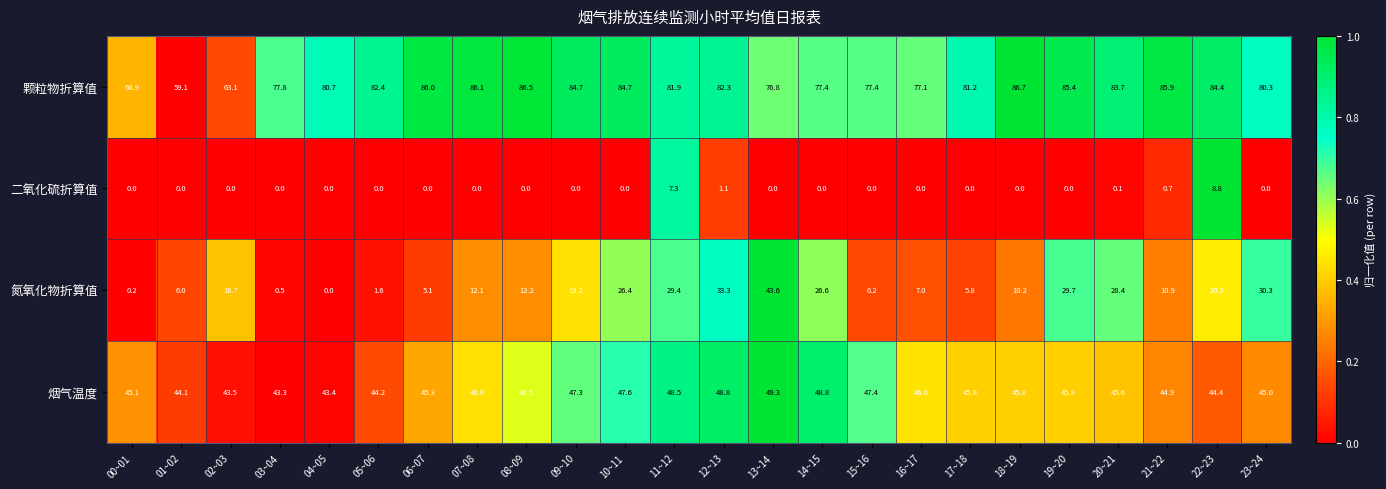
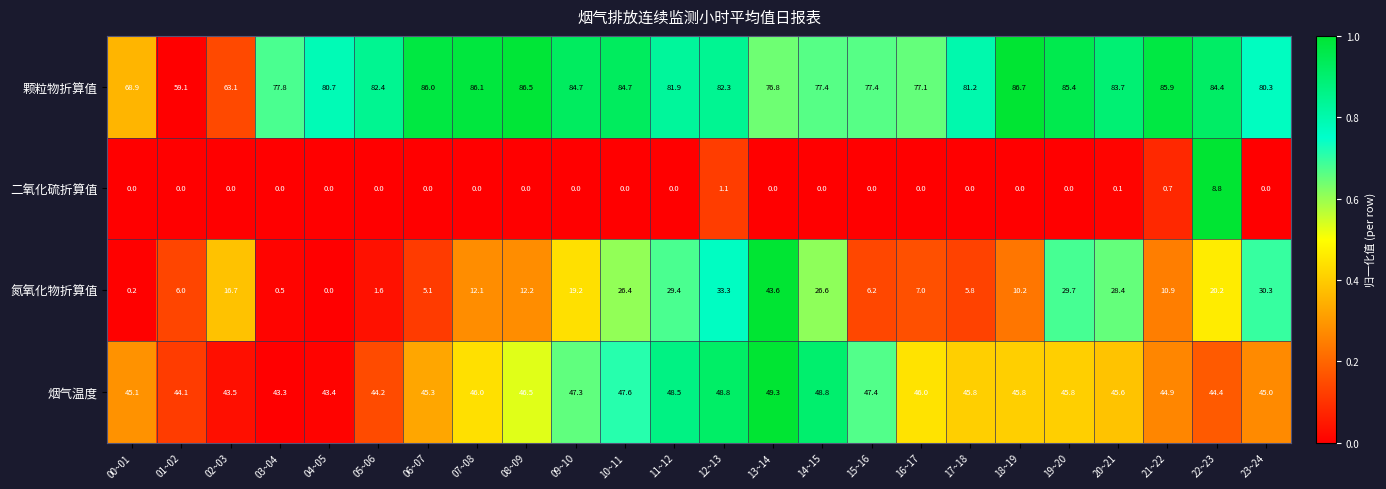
  {
    "颗粒物折算值": {
      "00~01": 68.9,
      "01~02": 59.1,
      "02~03": 63.1,
      "03~04": 77.8,
      "04~05": 80.7,
      "05~06": 82.4,
      "06~07": 86.0,
      "07~08": 86.1,
      "08~09": 86.5,
      "09~10": 84.7,
      "10~11": 84.7,
      "11~12": 81.9,
      "12~13": 82.3,
      "13~14": 76.8,
      "14~15": 77.4,
      "15~16": 77.4,
      "16~17": 77.1,
      "17~18": 81.2,
      "18~19": 86.7,
      "19~20": 85.4,
      "20~21": 83.7,
      "21~22": 85.9,
      "22~23": 84.4,
      "23~24": 80.3
    },
    "二氧化硫折算值": {
      "00~01": 0.0,
      "01~02": 0.0,
      "02~03": 0.0,
      "03~04": 0.0,
      "04~05": 0.0,
      "05~06": 0.0,
      "06~07": 0.0,
      "07~08": 0.0,
      "08~09": 0.0,
      "09~10": 0.0,
      "10~11": 0.0,
-     "11~12": 7.3,
+     "11~12": 0.0,
      "12~13": 1.1,
      "13~14": 0.0,
      "14~15": 0.0,
      "15~16": 0.0,
      "16~17": 0.0,
      "17~18": 0.0,
      "18~19": 0.0,
      "19~20": 0.0,
      "20~21": 0.1,
      "21~22": 0.7,
      "22~23": 8.8,
      "23~24": 0.0
    },
    "氮氧化物折算值": {
      "00~01": 0.2,
      "01~02": 6.0,
      "02~03": 16.7,
      "03~04": 0.5,
      "04~05": 0.0,
      "05~06": 1.6,
      "06~07": 5.1,
      "07~08": 12.1,
      "08~09": 12.2,
      "09~10": 19.2,
      "10~11": 26.4,
      "11~12": 29.4,
      "12~13": 33.3,
      "13~14": 43.6,
      "14~15": 26.6,
      "15~16": 6.2,
      "16~17": 7.0,
      "17~18": 5.8,
      "18~19": 10.2,
      "19~20": 29.7,
      "20~21": 28.4,
      "21~22": 10.9,
      "22~23": 20.2,
      "23~24": 30.3
    },
    "烟气温度": {
      "00~01": 45.1,
      "01~02": 44.1,
      "02~03": 43.5,
      "03~04": 43.3,
      "04~05": 43.4,
      "05~06": 44.2,
      "06~07": 45.3,
      "07~08": 46.0,
      "08~09": 46.5,
      "09~10": 47.3,
      "10~11": 47.6,
      "11~12": 48.5,
      "12~13": 48.8,
      "13~14": 49.3,
      "14~15": 48.8,
      "15~16": 47.4,
      "16~17": 46.0,
      "17~18": 45.8,
      "18~19": 45.8,
      "19~20": 45.8,
      "20~21": 45.6,
      "21~22": 44.9,
      "22~23": 44.4,
      "23~24": 45.0
    }
  }
